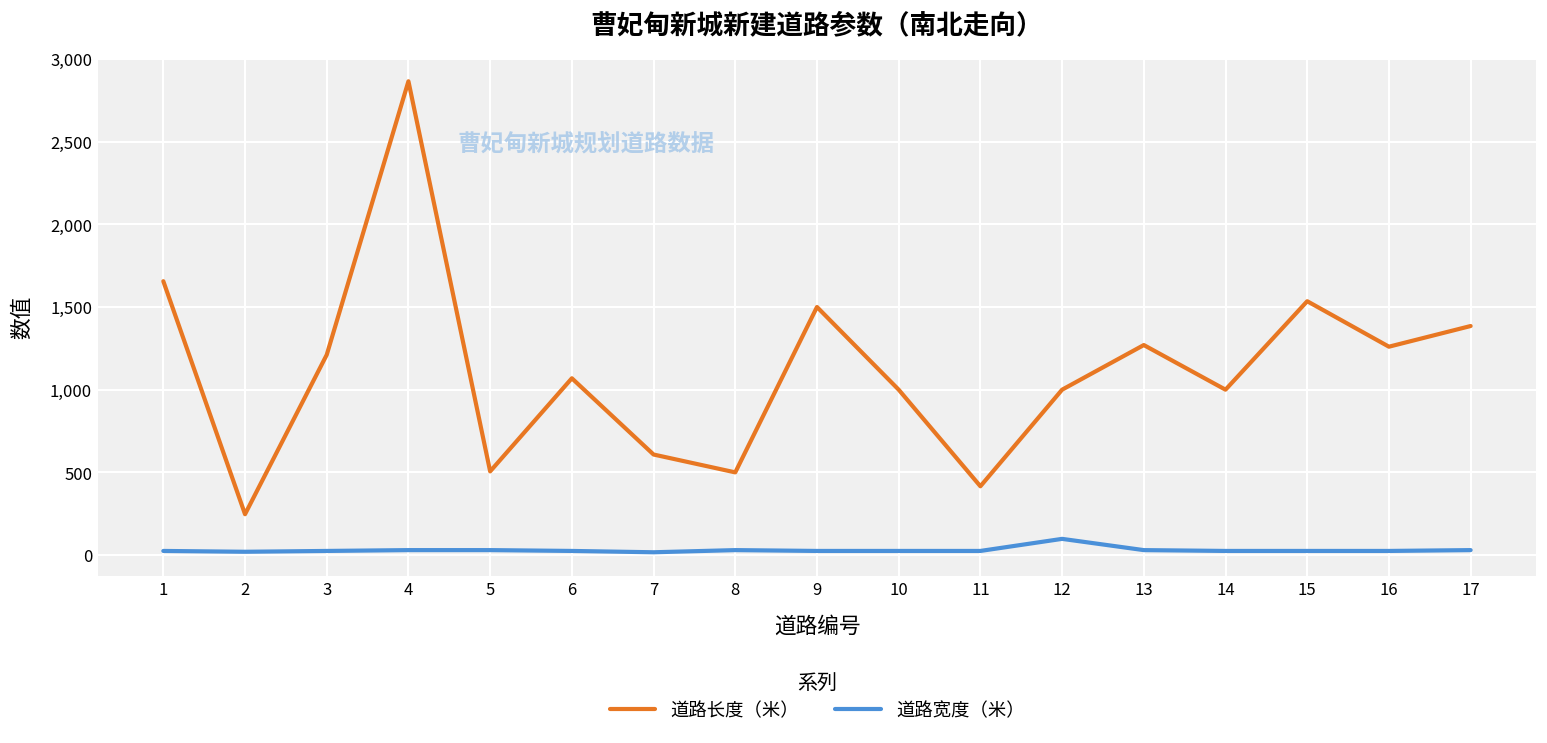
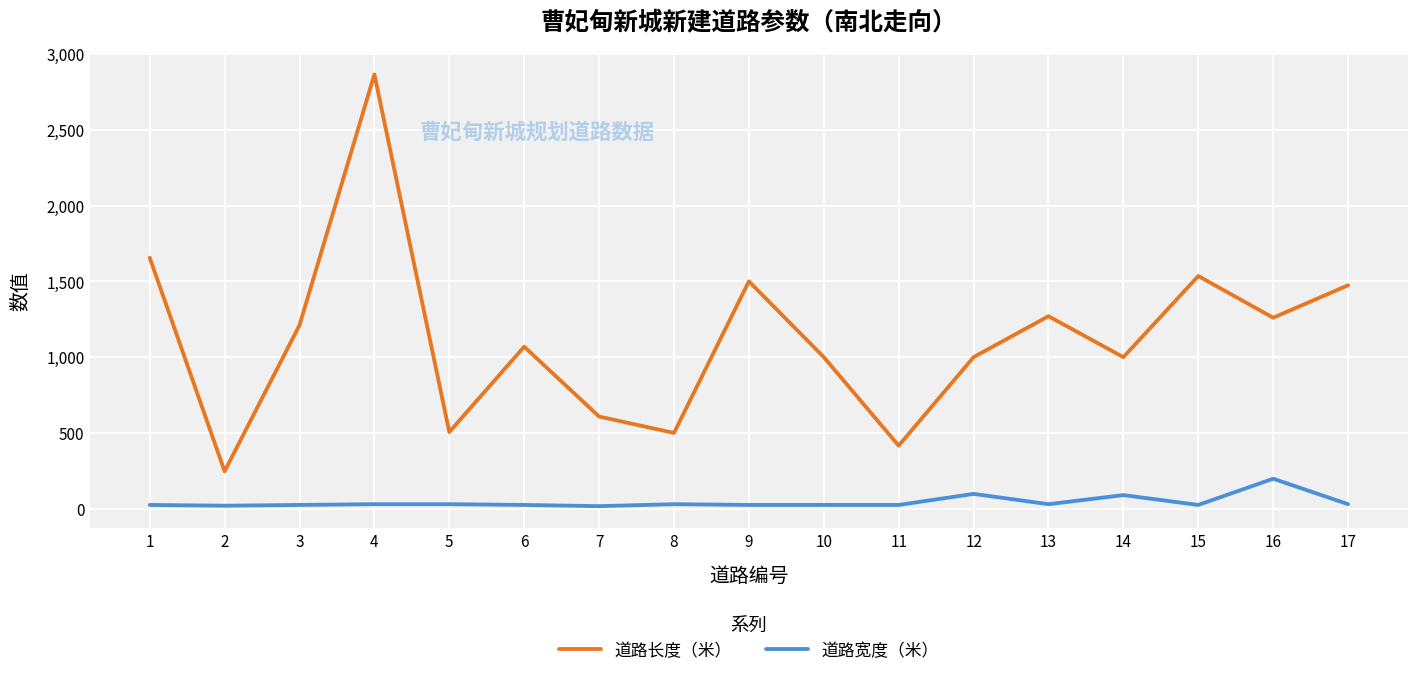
  {
    "道路长度（米）": {
      "1": "1,660",
      "2": "250",
      "3": "1,210",
      "4": "2,870",
      "5": "510",
      "6": "1,070",
      "7": "610",
      "8": "500",
      "9": "1,500",
      "10": "1,000",
      "11": "420",
      "12": "1,000",
      "13": "1,270",
      "14": "1,000",
      "15": "1,540",
      "16": "1,260",
-     "17": "1,390"
+     "17": "1,470"
    },
    "道路宽度（米）": {
      "1": "30",
      "2": "20",
      "3": "30",
      "4": "30",
      "5": "30",
      "6": "30",
      "7": "20",
      "8": "30",
      "9": "30",
      "10": "30",
      "11": "30",
      "12": "100",
      "13": "30",
-     "14": "30",
+     "14": "90",
      "15": "30",
-     "16": "30",
+     "16": "200",
      "17": "30"
    }
  }
